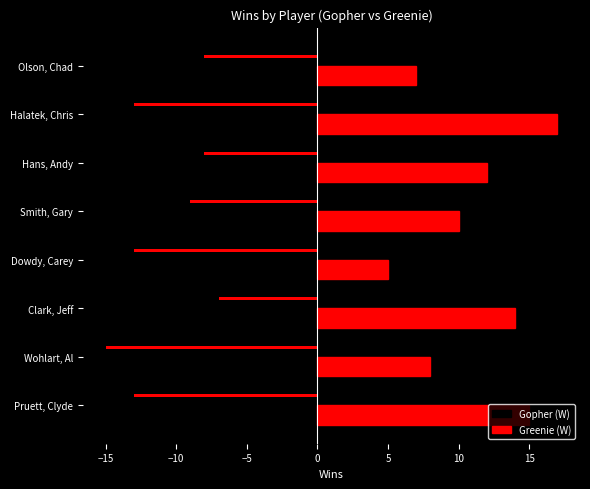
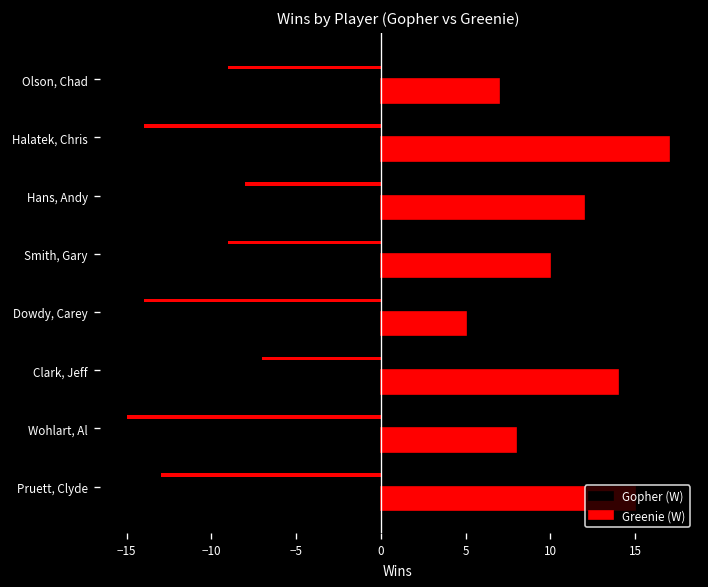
  {
    "Gopher (W)": {
-     "Olson, Chad": -8.0,
-     "Halatek, Chris": -13.0,
+     "Olson, Chad": -9.0,
+     "Halatek, Chris": -14.0,
      "Hans, Andy": -8.0,
      "Smith, Gary": -9.0,
-     "Dowdy, Carey": -13.0,
+     "Dowdy, Carey": -14.0,
      "Clark, Jeff": -7.0,
      "Wohlart, Al": -15.0,
      "Pruett, Clyde": -13.0
    }
  }
